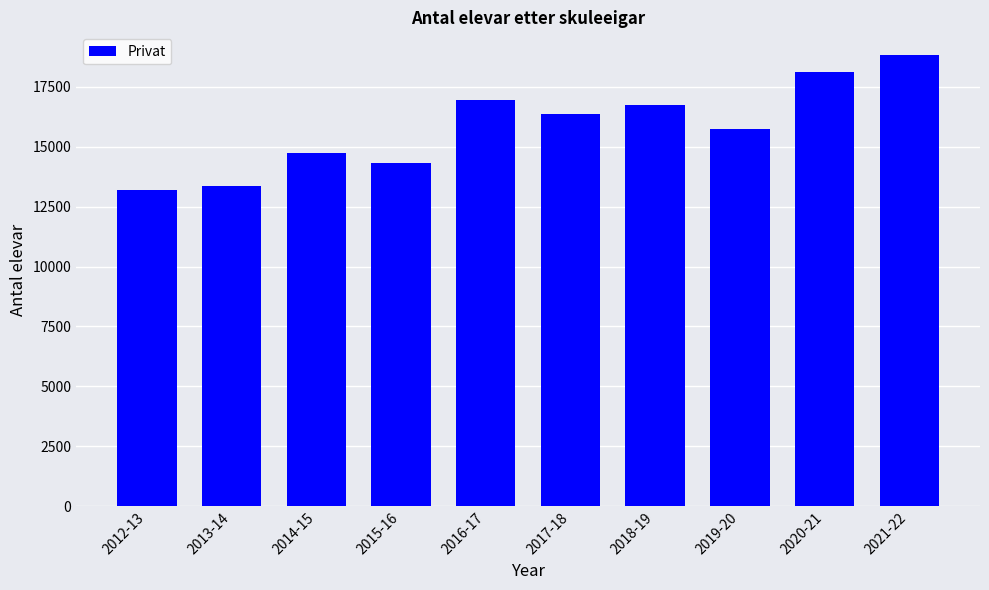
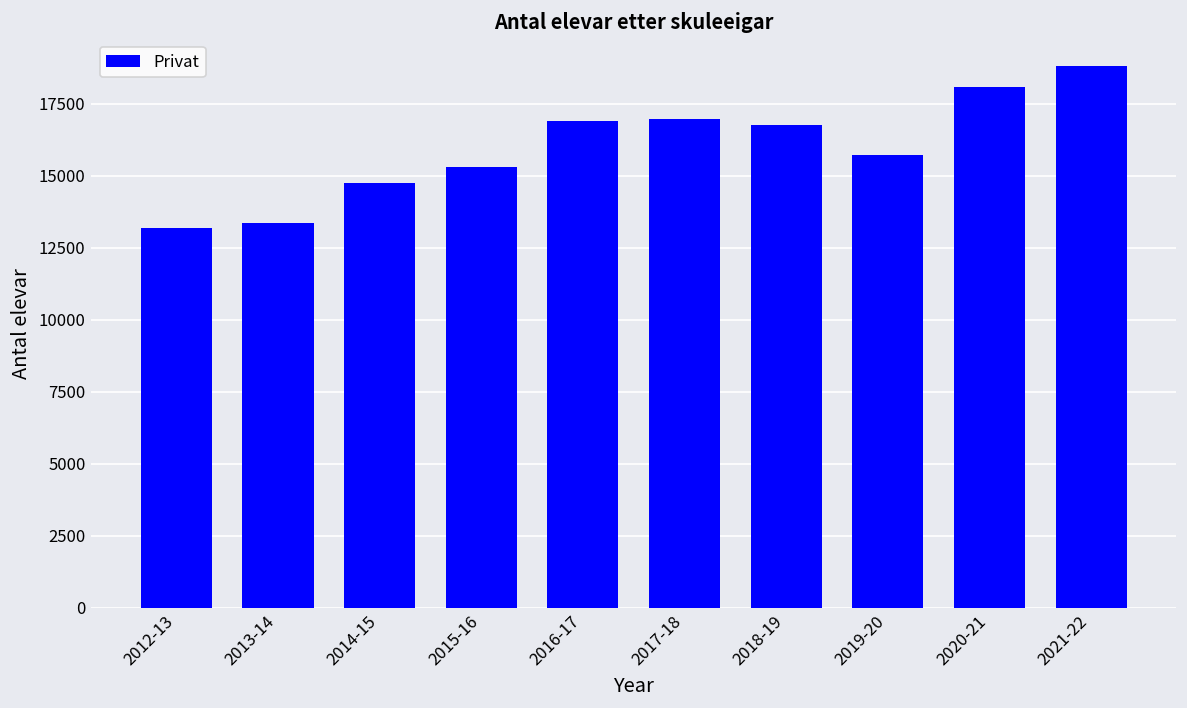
  {
    "2012-13": 13200,
    "2013-14": 13400,
    "2014-15": 14700,
-   "2015-16": 14300,
+   "2015-16": 15300,
    "2016-17": 16900,
-   "2017-18": 16400,
+   "2017-18": 17000,
    "2018-19": 16700,
    "2019-20": 15700,
    "2020-21": 18100,
    "2021-22": 18800
  }
